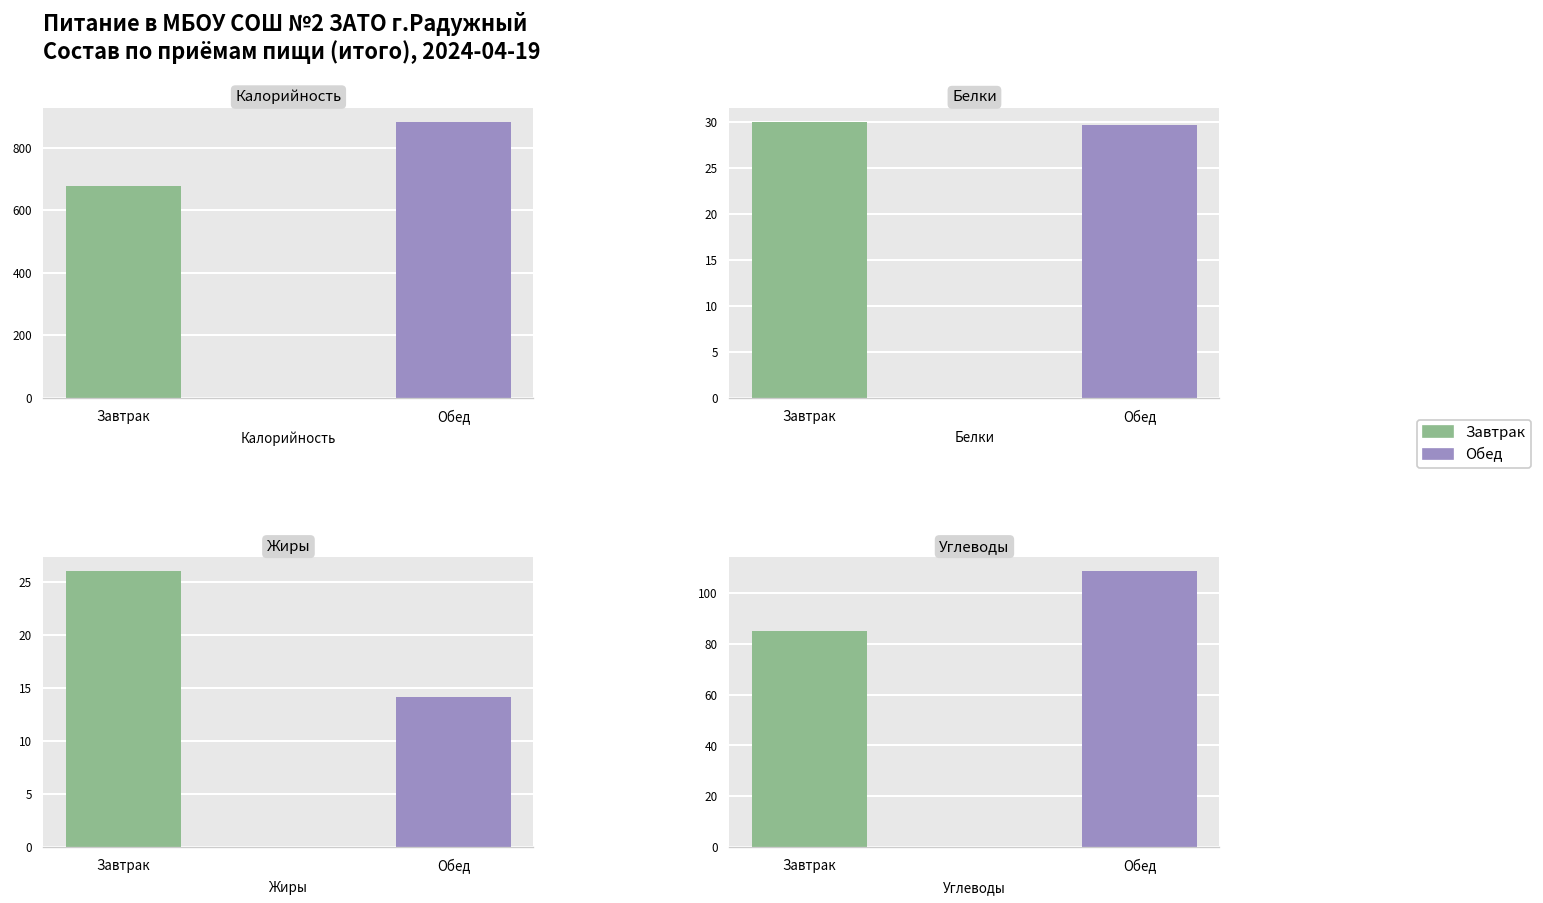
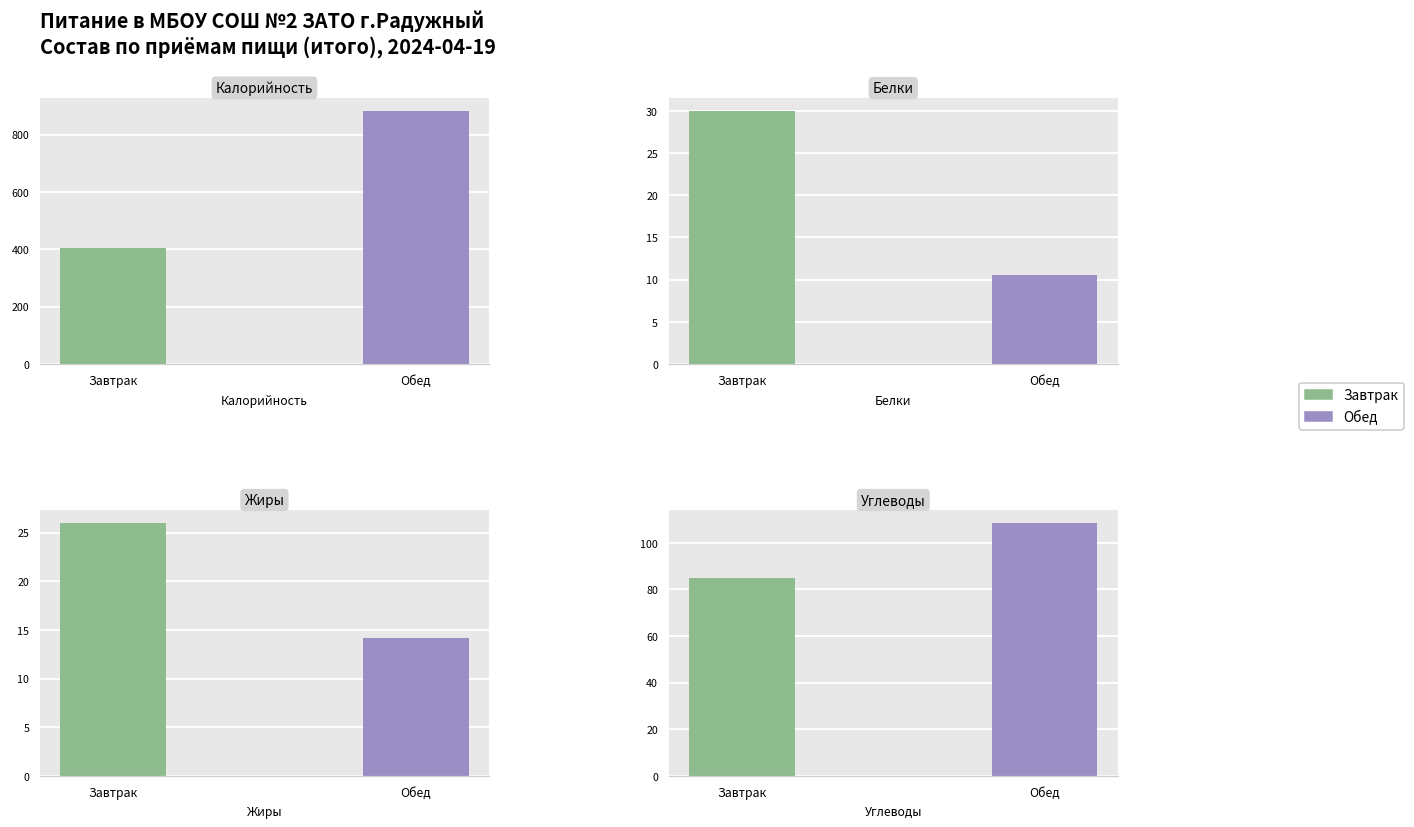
  {
    "Калорийность": {
-     "Завтрак": 680,
+     "Завтрак": 400,
      "Обед": 880
    },
    "Белки": {
      "Завтрак": 30,
-     "Обед": 30
+     "Обед": 11
    },
    "Жиры": {
      "Завтрак": 26,
      "Обед": 14
    },
    "Углеводы": {
      "Завтрак": 85,
      "Обед": 109
    }
  }
